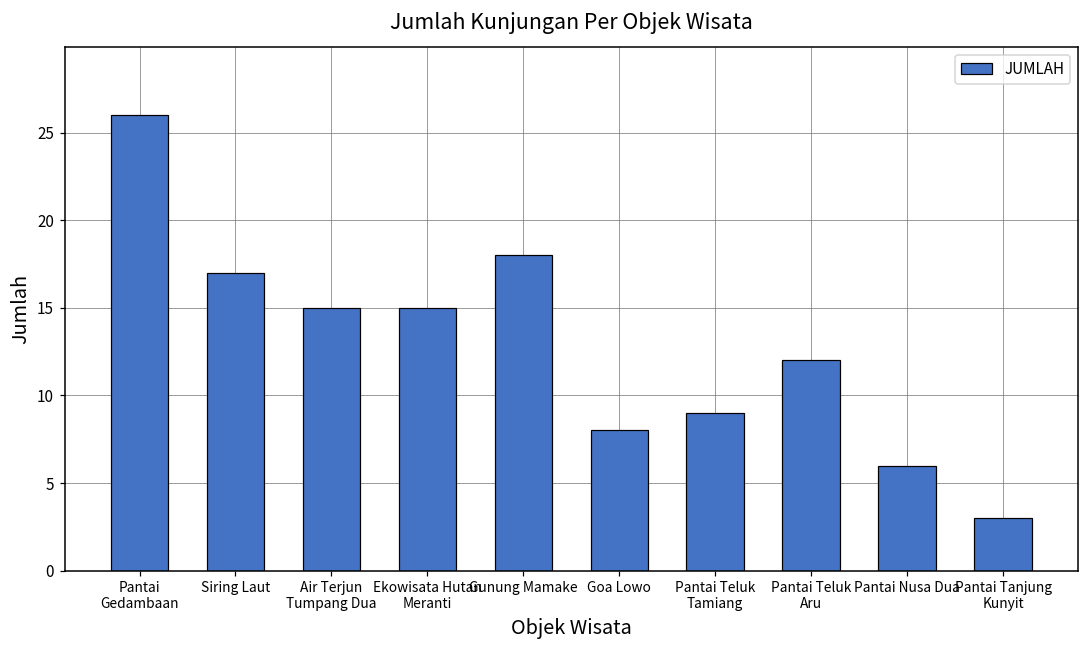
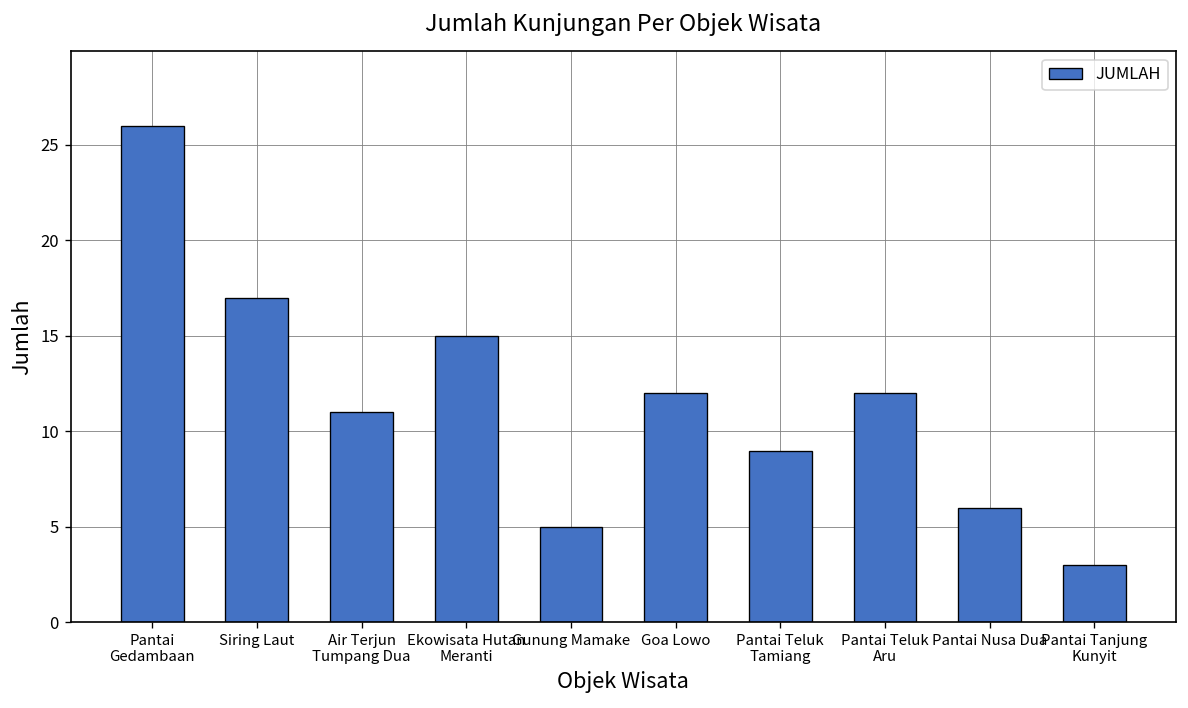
  {
    "Pantai Gedambaan": 26,
    "Siring Laut": 17,
-   "Air Terjun Tumpang Dua": 15,
+   "Air Terjun Tumpang Dua": 11,
    "Ekowisata Hutan Meranti": 15,
-   "Gunung Mamake": 18,
-   "Goa Lowo": 8,
+   "Gunung Mamake": 5,
+   "Goa Lowo": 12,
    "Pantai Teluk Tamiang": 9,
    "Pantai Teluk Aru": 12,
    "Pantai Nusa Dua": 6,
    "Pantai Tanjung Kunyit": 3
  }
